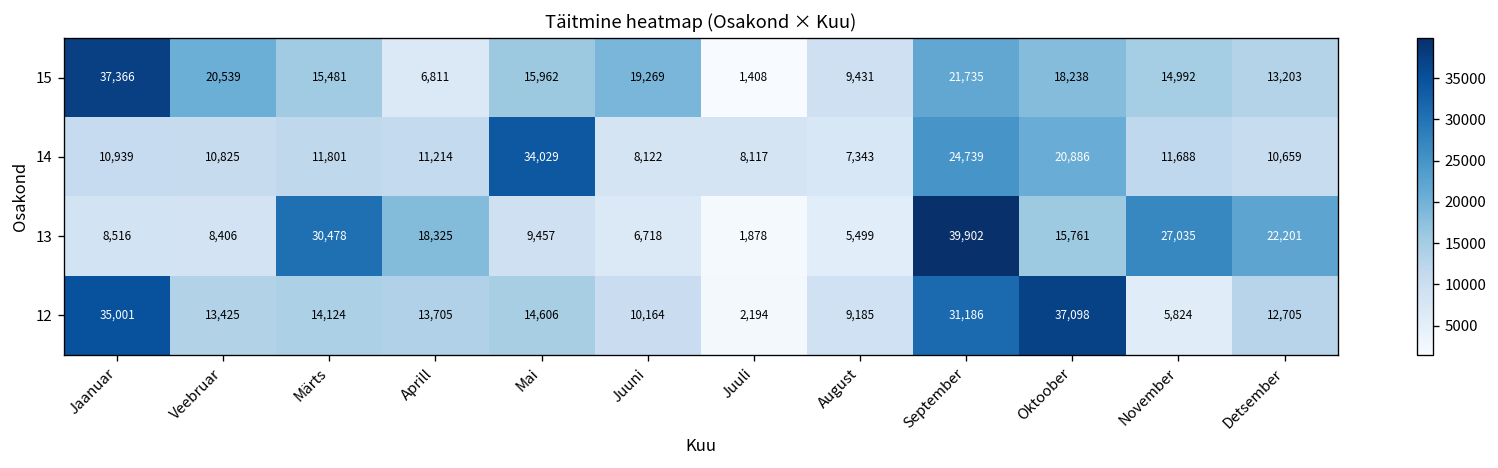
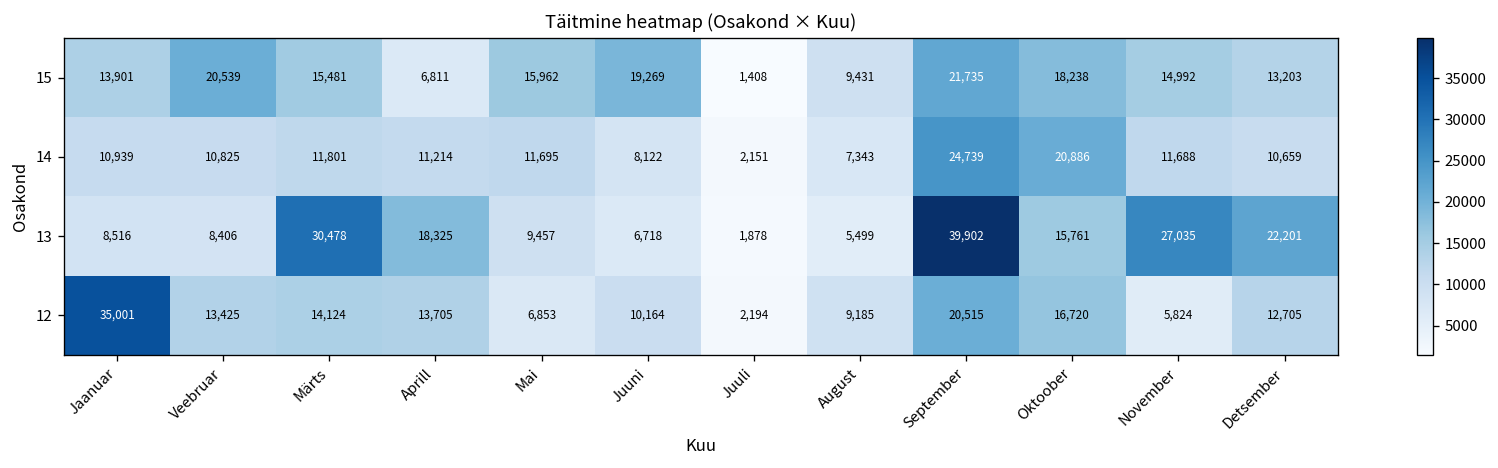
  {
    "15": {
-     "Jaanuar": "37,366",
+     "Jaanuar": "13,901",
      "Veebruar": "20,539",
      "Märts": "15,481",
      "Aprill": "6,811",
      "Mai": "15,962",
      "Juuni": "19,269",
      "Juuli": "1,408",
      "August": "9,431",
      "September": "21,735",
      "Oktoober": "18,238",
      "November": "14,992",
      "Detsember": "13,203"
    },
    "14": {
      "Jaanuar": "10,939",
      "Veebruar": "10,825",
      "Märts": "11,801",
      "Aprill": "11,214",
-     "Mai": "34,029",
+     "Mai": "11,695",
      "Juuni": "8,122",
-     "Juuli": "8,117",
+     "Juuli": "2,151",
      "August": "7,343",
      "September": "24,739",
      "Oktoober": "20,886",
      "November": "11,688",
      "Detsember": "10,659"
    },
    "13": {
      "Jaanuar": "8,516",
      "Veebruar": "8,406",
      "Märts": "30,478",
      "Aprill": "18,325",
      "Mai": "9,457",
      "Juuni": "6,718",
      "Juuli": "1,878",
      "August": "5,499",
      "September": "39,902",
      "Oktoober": "15,761",
      "November": "27,035",
      "Detsember": "22,201"
    },
    "12": {
      "Jaanuar": "35,001",
      "Veebruar": "13,425",
      "Märts": "14,124",
      "Aprill": "13,705",
-     "Mai": "14,606",
+     "Mai": "6,853",
      "Juuni": "10,164",
      "Juuli": "2,194",
      "August": "9,185",
-     "September": "31,186",
-     "Oktoober": "37,098",
+     "September": "20,515",
+     "Oktoober": "16,720",
      "November": "5,824",
      "Detsember": "12,705"
    }
  }
